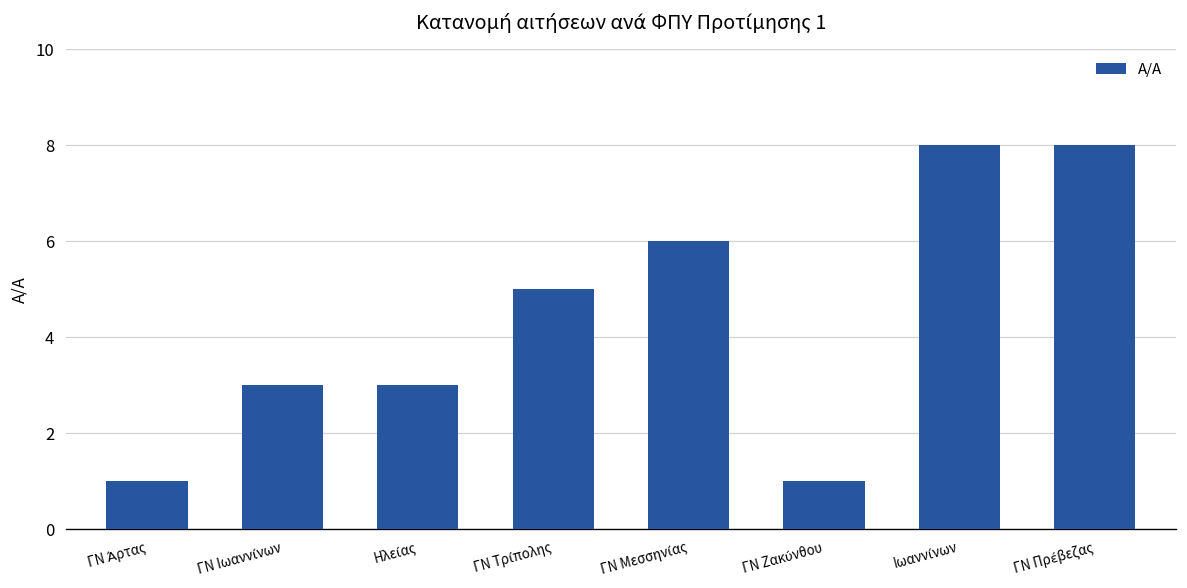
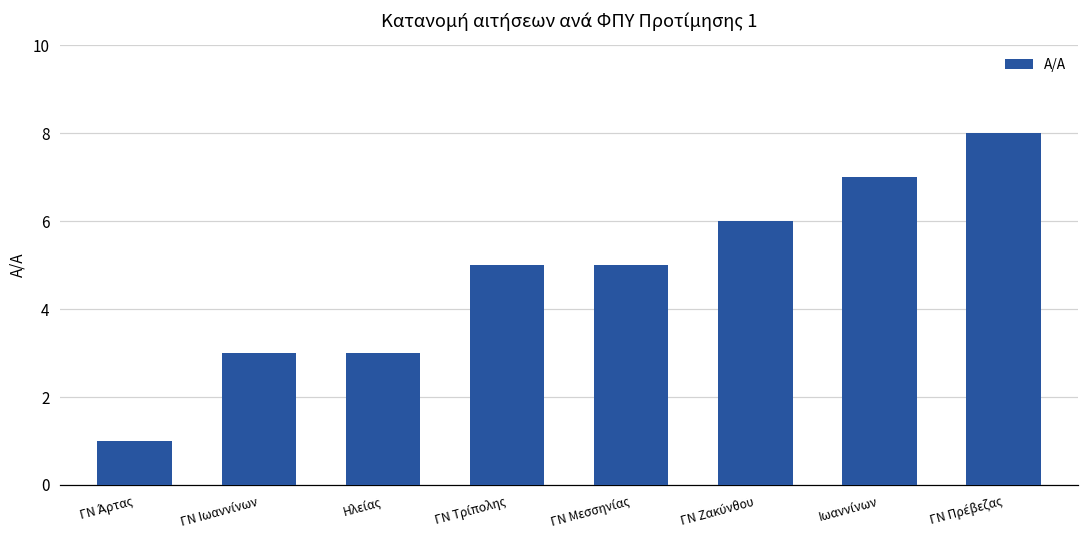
  {
    "ΓΝ Άρτας": 1,
    "ΓΝ Ιωαννίνων": 3,
    "Ηλείας": 3,
    "ΓΝ Τρίπολης": 5,
-   "ΓΝ Μεσσηνίας": 6,
-   "ΓΝ Ζακύνθου": 1,
-   "Ιωαννίνων": 8,
+   "ΓΝ Μεσσηνίας": 5,
+   "ΓΝ Ζακύνθου": 6,
+   "Ιωαννίνων": 7,
    "ΓΝ Πρέβεζας": 8
  }
